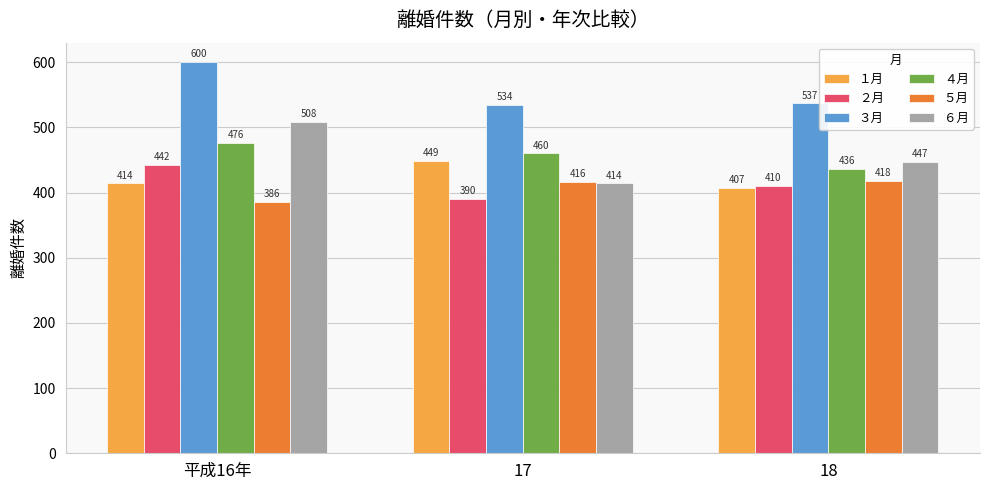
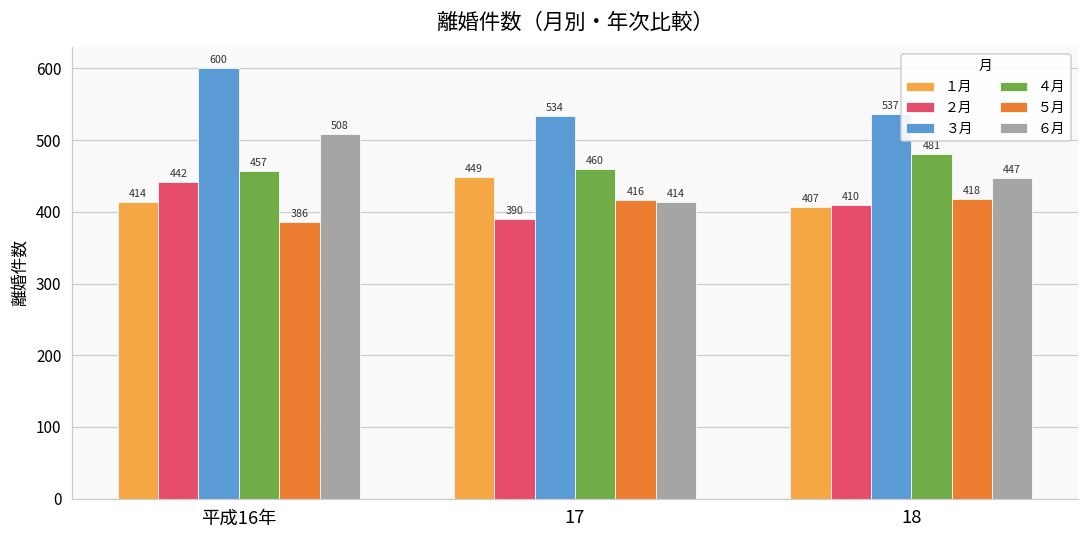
  {
    "２月": {
      "平成16年": 442,
      "17": 390,
      "18": 410
    },
    "３月": {
      "平成16年": 600,
      "17": 534,
      "18": 537
    },
    "４月": {
-     "平成16年": 476,
+     "平成16年": 457,
      "17": 460,
-     "18": 440
+     "18": 480
    },
    "６月": {
      "平成16年": 508,
      "17": 414,
      "18": 447
    }
  }
